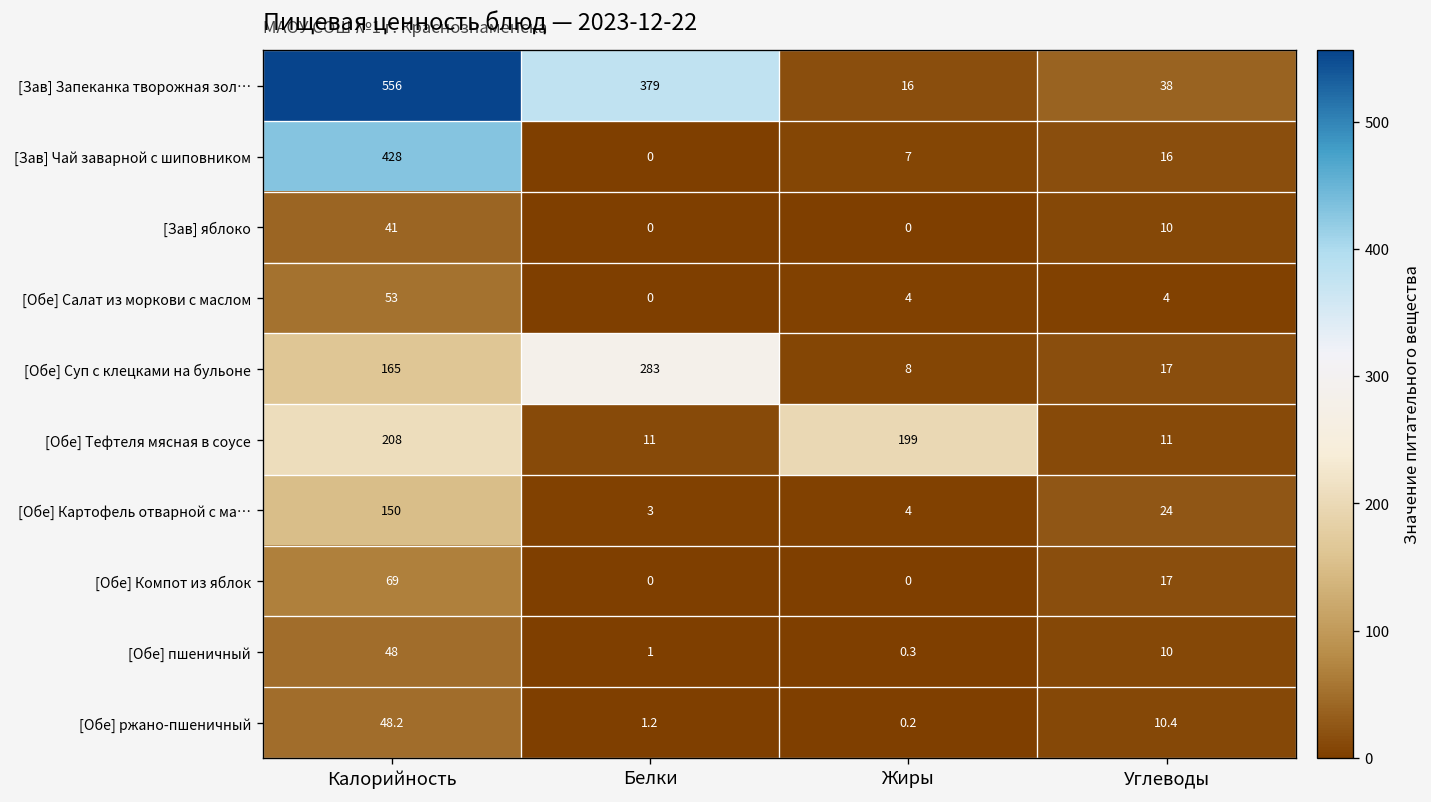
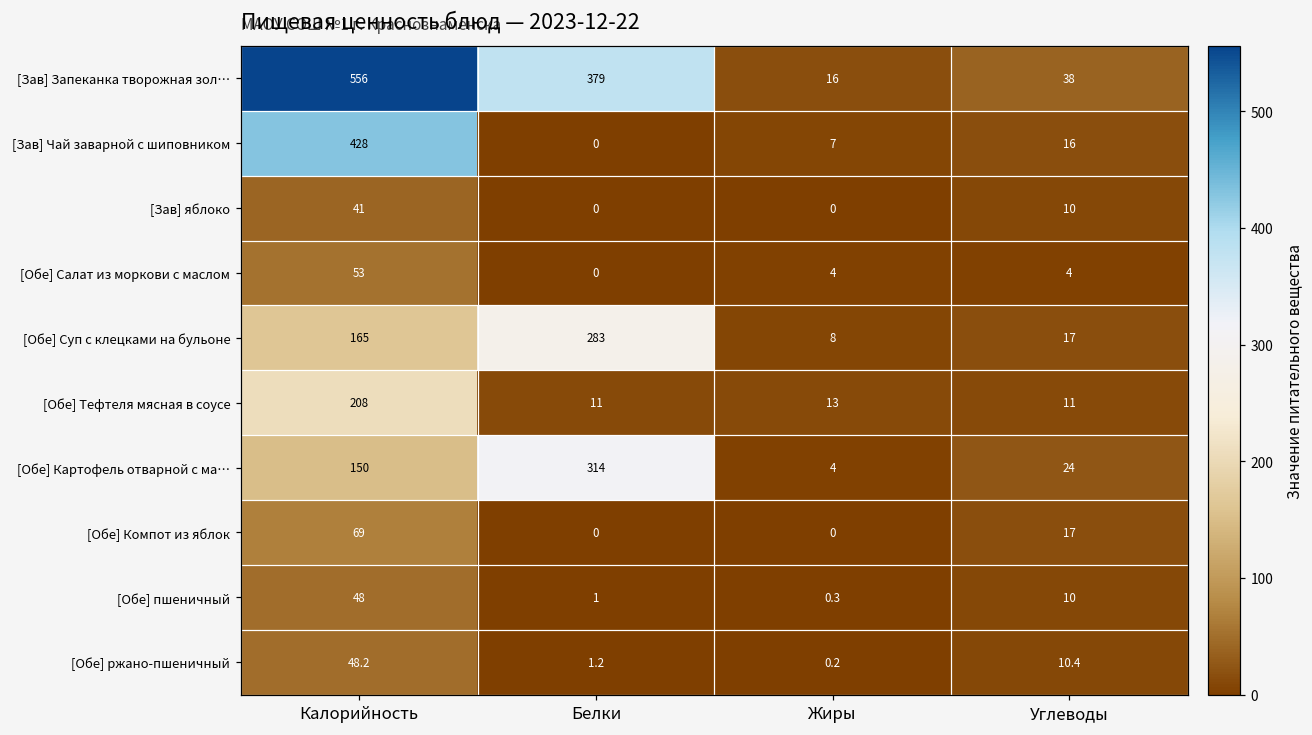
  {
    "[Зав] Запеканка творожная зол…": {
      "Калорийность": 556,
      "Белки": 379,
      "Жиры": 16,
      "Углеводы": 38
    },
    "[Зав] Чай заварной с шиповником": {
      "Калорийность": 428,
      "Белки": 0,
      "Жиры": 7,
      "Углеводы": 16
    },
    "[Зав] яблоко": {
      "Калорийность": 41,
      "Белки": 0,
      "Жиры": 0,
      "Углеводы": 10
    },
    "[Обе] Салат из моркови с маслом": {
      "Калорийность": 53,
      "Белки": 0,
      "Жиры": 4,
      "Углеводы": 4
    },
    "[Обе] Суп с клецками на бульоне": {
      "Калорийность": 165,
      "Белки": 283,
      "Жиры": 8,
      "Углеводы": 17
    },
    "[Обе] Тефтеля мясная в соусе": {
      "Калорийность": 208,
      "Белки": 11,
-     "Жиры": 199,
+     "Жиры": 13,
      "Углеводы": 11
    },
    "[Обе] Картофель отварной с ма…": {
      "Калорийность": 150,
-     "Белки": 3,
+     "Белки": 314,
      "Жиры": 4,
      "Углеводы": 24
    },
    "[Обе] Компот из яблок": {
      "Калорийность": 69,
      "Белки": 0,
      "Жиры": 0,
      "Углеводы": 17
    },
    "[Обе] пшеничный": {
      "Калорийность": 48,
      "Белки": 1,
      "Жиры": 0.3,
      "Углеводы": 10
    },
    "[Обе] ржано-пшеничный": {
      "Калорийность": 48.2,
      "Белки": 1.2,
      "Жиры": 0.2,
      "Углеводы": 10.4
    }
  }
